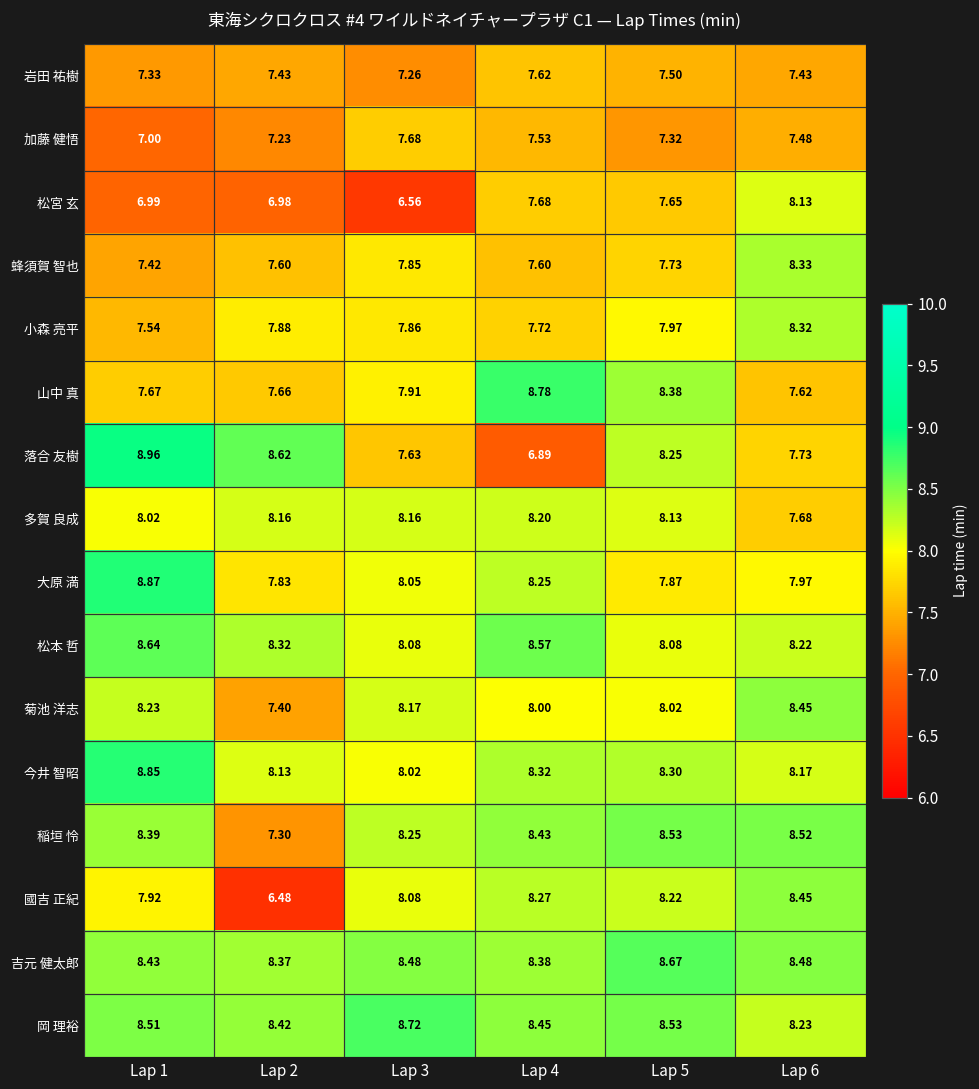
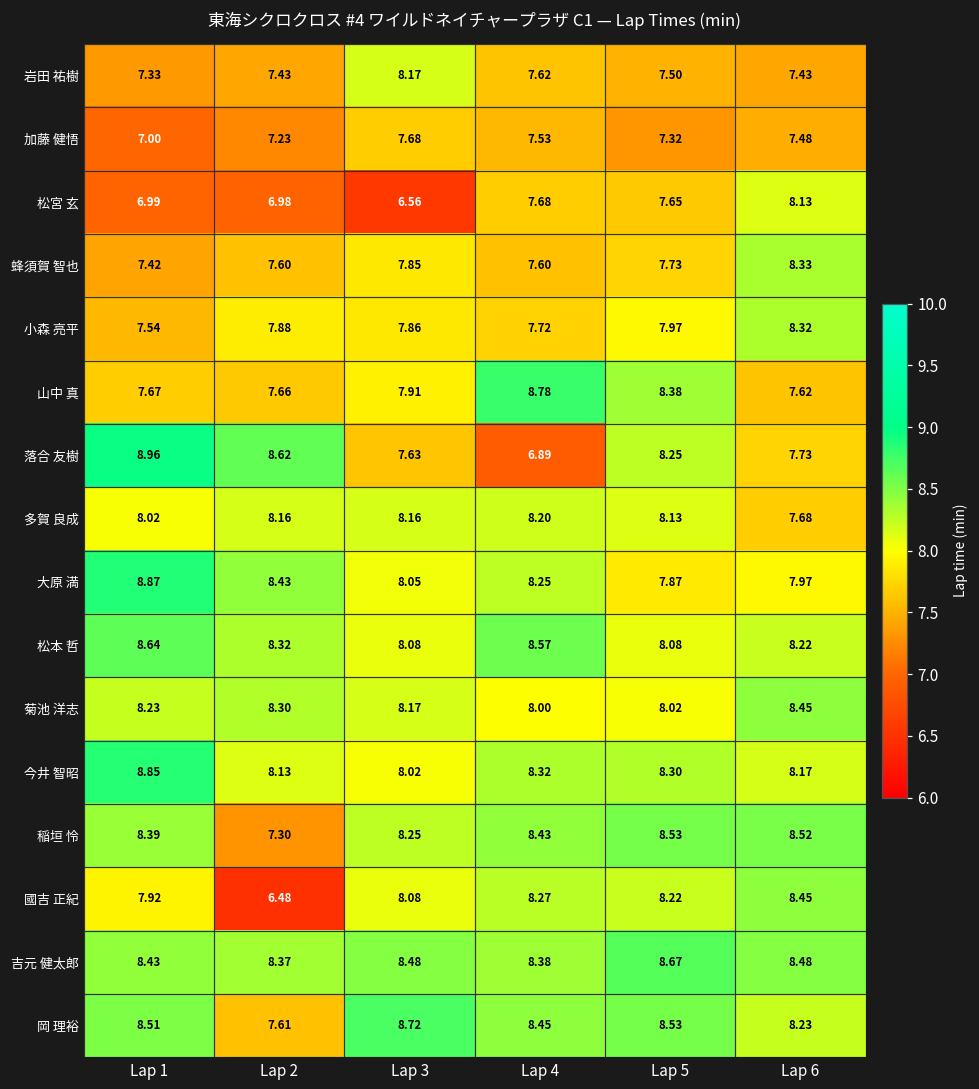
  {
    "岩田 祐樹": {
      "Lap 1": 7.33,
      "Lap 2": 7.43,
-     "Lap 3": 7.26,
+     "Lap 3": 8.17,
      "Lap 4": 7.62,
      "Lap 5": 7.50,
      "Lap 6": 7.43
    },
    "加藤 健悟": {
      "Lap 1": 7.00,
      "Lap 2": 7.23,
      "Lap 3": 7.68,
      "Lap 4": 7.53,
      "Lap 5": 7.32,
      "Lap 6": 7.48
    },
    "松宮 玄": {
      "Lap 1": 6.99,
      "Lap 2": 6.98,
      "Lap 3": 6.56,
      "Lap 4": 7.68,
      "Lap 5": 7.65,
      "Lap 6": 8.13
    },
    "蜂須賀 智也": {
      "Lap 1": 7.42,
      "Lap 2": 7.60,
      "Lap 3": 7.85,
      "Lap 4": 7.60,
      "Lap 5": 7.73,
      "Lap 6": 8.33
    },
    "小森 亮平": {
      "Lap 1": 7.54,
      "Lap 2": 7.88,
      "Lap 3": 7.86,
      "Lap 4": 7.72,
      "Lap 5": 7.97,
      "Lap 6": 8.32
    },
    "山中 真": {
      "Lap 1": 7.67,
      "Lap 2": 7.66,
      "Lap 3": 7.91,
      "Lap 4": 8.78,
      "Lap 5": 8.38,
      "Lap 6": 7.62
    },
    "落合 友樹": {
      "Lap 1": 8.96,
      "Lap 2": 8.62,
      "Lap 3": 7.63,
      "Lap 4": 6.89,
      "Lap 5": 8.25,
      "Lap 6": 7.73
    },
    "多賀 良成": {
      "Lap 1": 8.02,
      "Lap 2": 8.16,
      "Lap 3": 8.16,
      "Lap 4": 8.20,
      "Lap 5": 8.13,
      "Lap 6": 7.68
    },
    "大原 満": {
      "Lap 1": 8.87,
-     "Lap 2": 7.83,
+     "Lap 2": 8.43,
      "Lap 3": 8.05,
      "Lap 4": 8.25,
      "Lap 5": 7.87,
      "Lap 6": 7.97
    },
    "松本 哲": {
      "Lap 1": 8.64,
      "Lap 2": 8.32,
      "Lap 3": 8.08,
      "Lap 4": 8.57,
      "Lap 5": 8.08,
      "Lap 6": 8.22
    },
    "菊池 洋志": {
      "Lap 1": 8.23,
-     "Lap 2": 7.40,
+     "Lap 2": 8.30,
      "Lap 3": 8.17,
      "Lap 4": 8.00,
      "Lap 5": 8.02,
      "Lap 6": 8.45
    },
    "今井 智昭": {
      "Lap 1": 8.85,
      "Lap 2": 8.13,
      "Lap 3": 8.02,
      "Lap 4": 8.32,
      "Lap 5": 8.30,
      "Lap 6": 8.17
    },
    "稲垣 怜": {
      "Lap 1": 8.39,
      "Lap 2": 7.30,
      "Lap 3": 8.25,
      "Lap 4": 8.43,
      "Lap 5": 8.53,
      "Lap 6": 8.52
    },
    "國吉 正紀": {
      "Lap 1": 7.92,
      "Lap 2": 6.48,
      "Lap 3": 8.08,
      "Lap 4": 8.27,
      "Lap 5": 8.22,
      "Lap 6": 8.45
    },
    "吉元 健太郎": {
      "Lap 1": 8.43,
      "Lap 2": 8.37,
      "Lap 3": 8.48,
      "Lap 4": 8.38,
      "Lap 5": 8.67,
      "Lap 6": 8.48
    },
    "岡 理裕": {
      "Lap 1": 8.51,
-     "Lap 2": 8.42,
+     "Lap 2": 7.61,
      "Lap 3": 8.72,
      "Lap 4": 8.45,
      "Lap 5": 8.53,
      "Lap 6": 8.23
    }
  }
